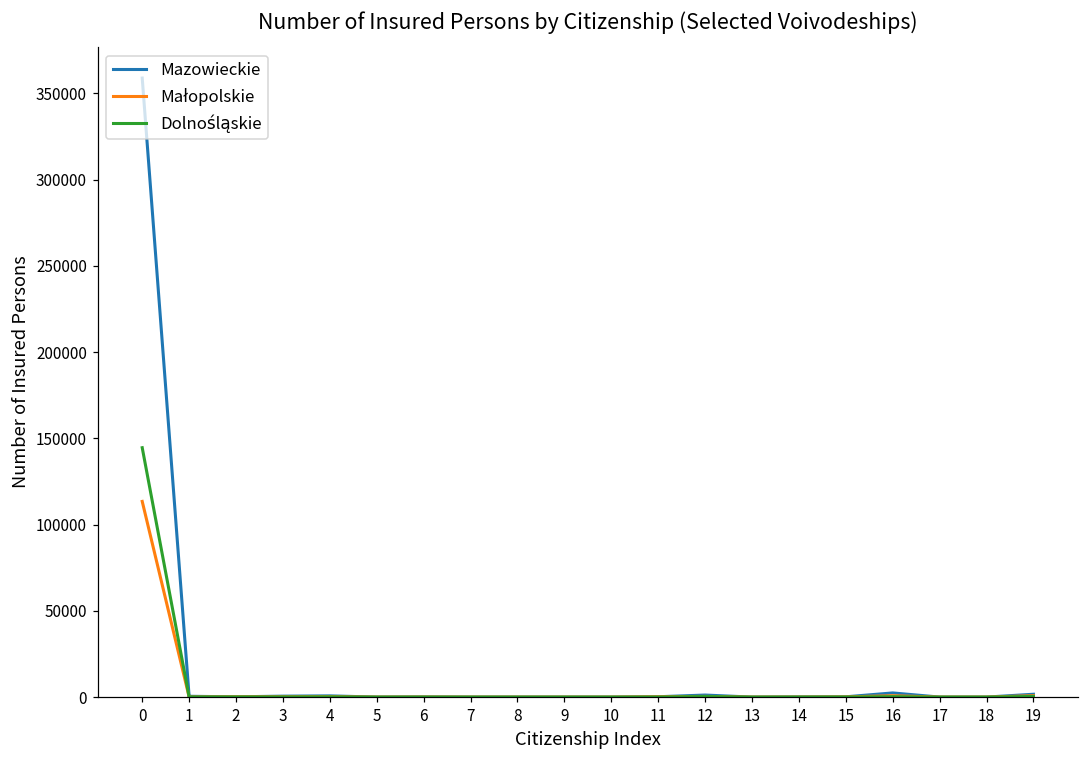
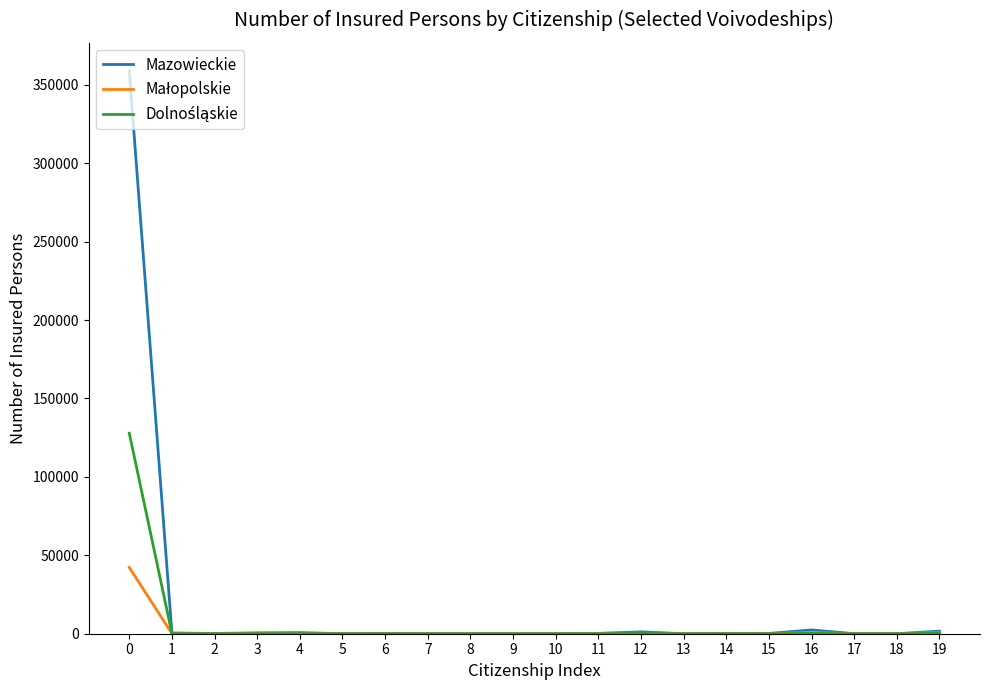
  {
    "Mazowieckie": {
      "16": 2000
    },
    "Małopolskie": {
-     "0": 113000
+     "0": 42000
    },
    "Dolnośląskie": {
-     "0": 145000
+     "0": 128000
    }
  }
